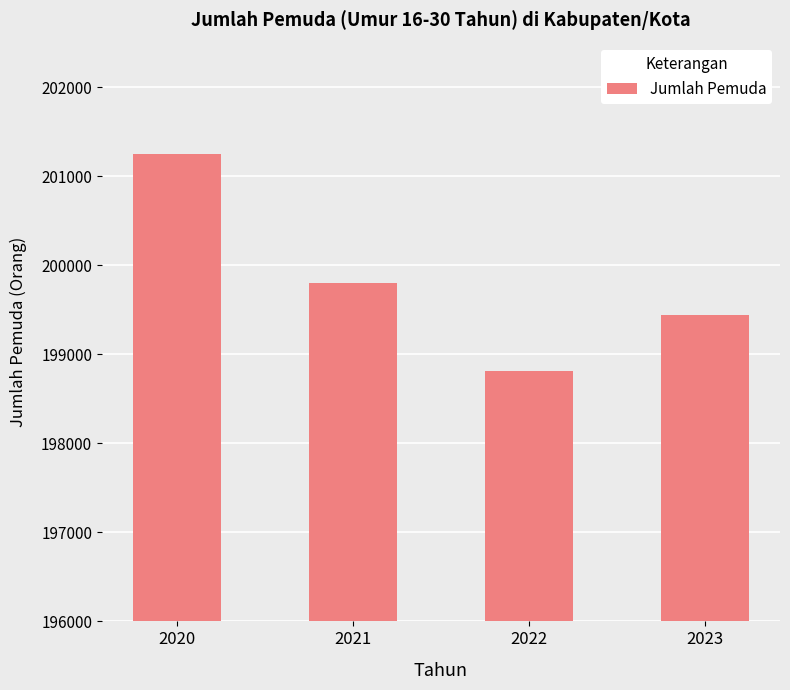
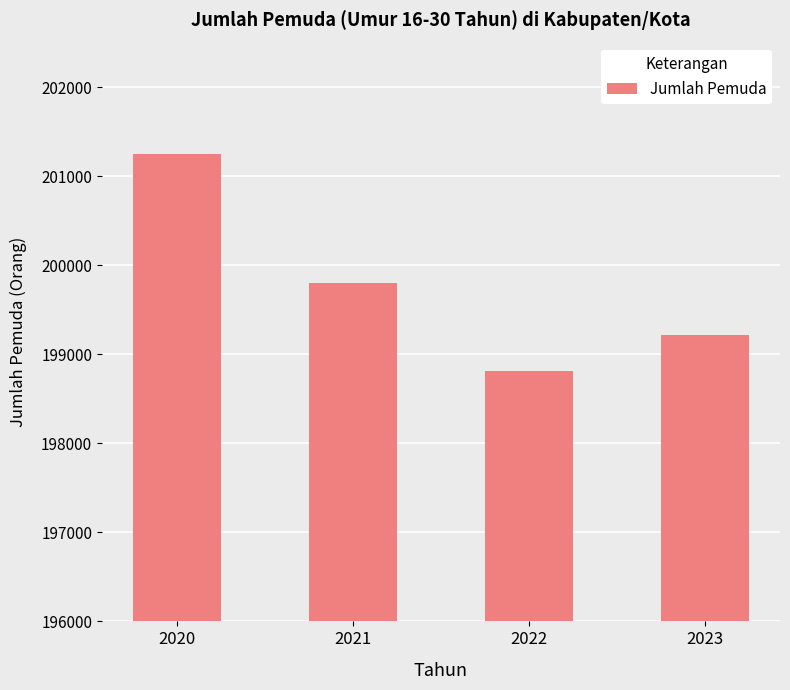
  {
    "2020": 201300,
    "2021": 199800,
    "2022": 198800,
-   "2023": 199400
+   "2023": 199200
  }
